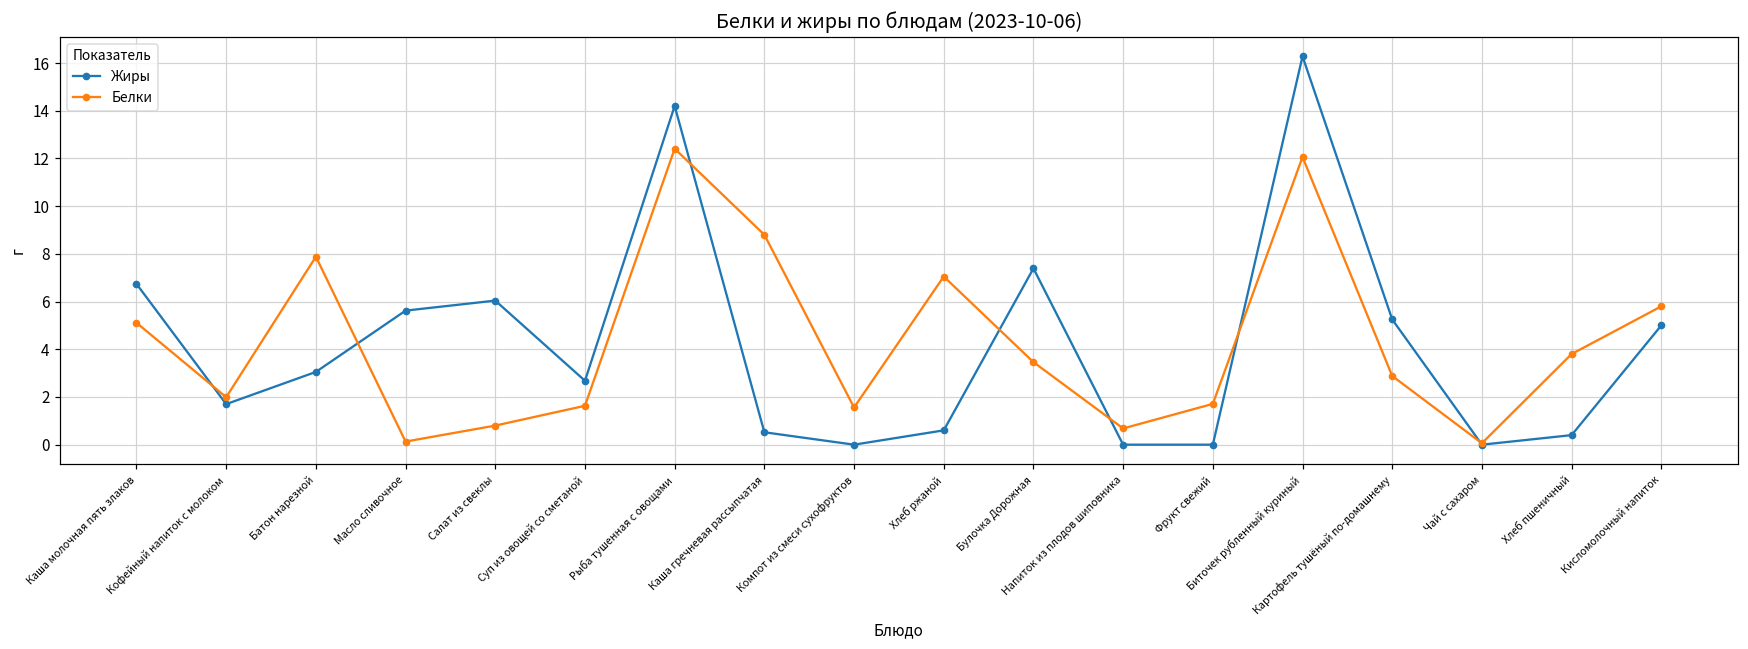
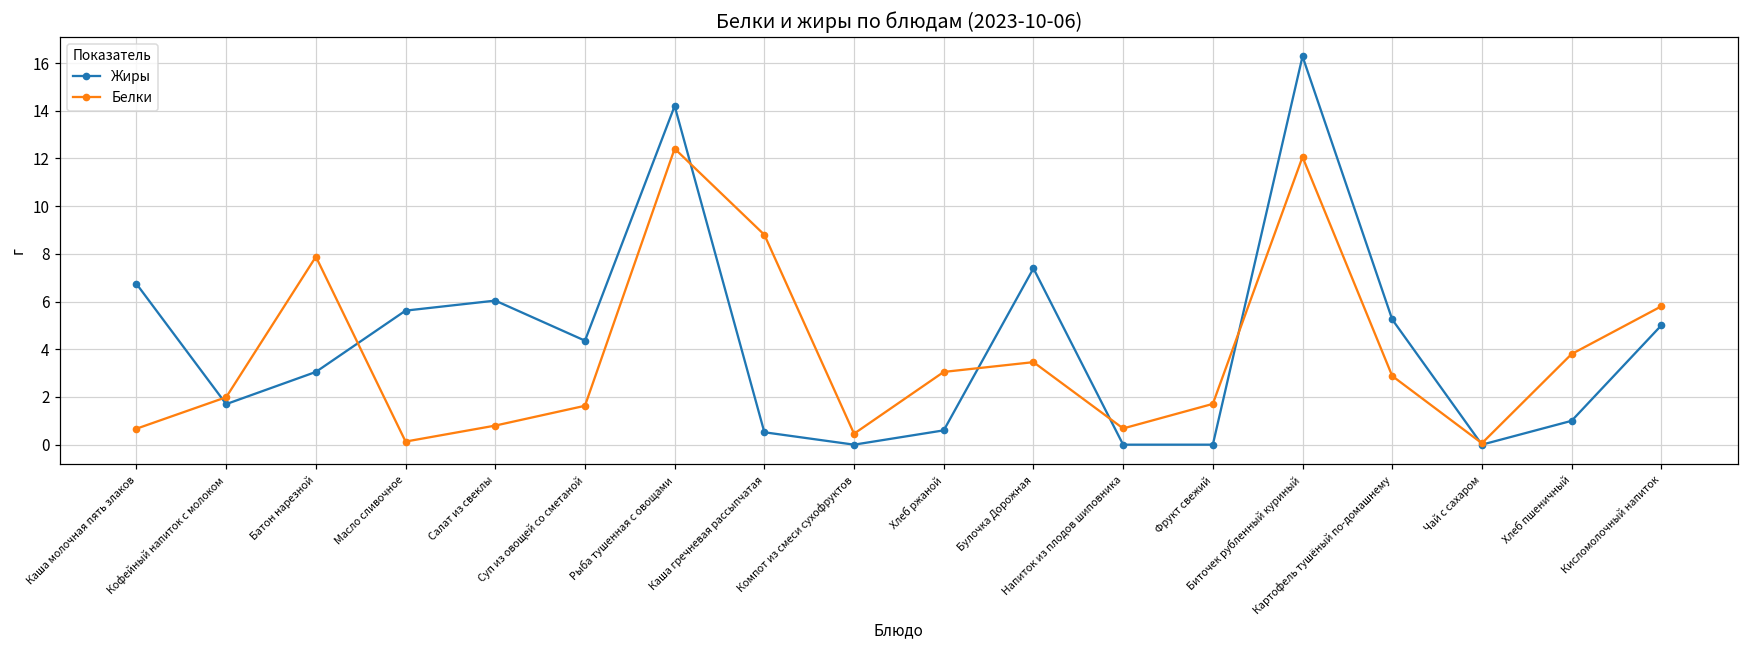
  {
    "Жиры": {
      "Каша молочная пять злаков": 6.7,
      "Кофейный напиток с молоком": 1.7,
      "Батон нарезной": 3.1,
      "Масло сливочное": 5.6,
      "Салат из свеклы": 6.0,
-     "Суп из овощей со сметаной": 2.7,
+     "Суп из овощей со сметаной": 4.4,
      "Рыба тушенная с овощами": 14.2,
      "Каша гречневая рассыпчатая": 0.5,
      "Компот из смеси сухофруктов": 0.0,
      "Хлеб ржаной": 0.6,
      "Булочка Дорожная": 7.4,
      "Напиток из плодов шиповника": 0.0,
      "Фрукт свежий": 0.0,
      "Биточек рубленный куриный": 16.3,
      "Картофель тушёный по-домашнему": 5.3,
-     "Хлеб пшеничный": 0.4,
+     "Хлеб пшеничный": 1.0,
      "Кисломолочный напиток": 5.0
    },
    "Белки": {
-     "Каша молочная пять злаков": 5.1,
+     "Каша молочная пять злаков": 0.7,
      "Кофейный напиток с молоком": 2.0,
      "Батон нарезной": 7.9,
      "Масло сливочное": 0.1,
      "Салат из свеклы": 0.8,
      "Суп из овощей со сметаной": 1.6,
      "Рыба тушенная с овощами": 12.4,
      "Каша гречневая рассыпчатая": 8.8,
-     "Компот из смеси сухофруктов": 1.6,
-     "Хлеб ржаной": 7.1,
+     "Компот из смеси сухофруктов": 0.5,
+     "Хлеб ржаной": 3.1,
      "Булочка Дорожная": 3.5,
      "Напиток из плодов шиповника": 0.7,
      "Фрукт свежий": 1.7,
      "Биточек рубленный куриный": 12.1,
      "Картофель тушёный по-домашнему": 2.9,
      "Хлеб пшеничный": 3.8,
      "Кисломолочный напиток": 5.8
    }
  }
